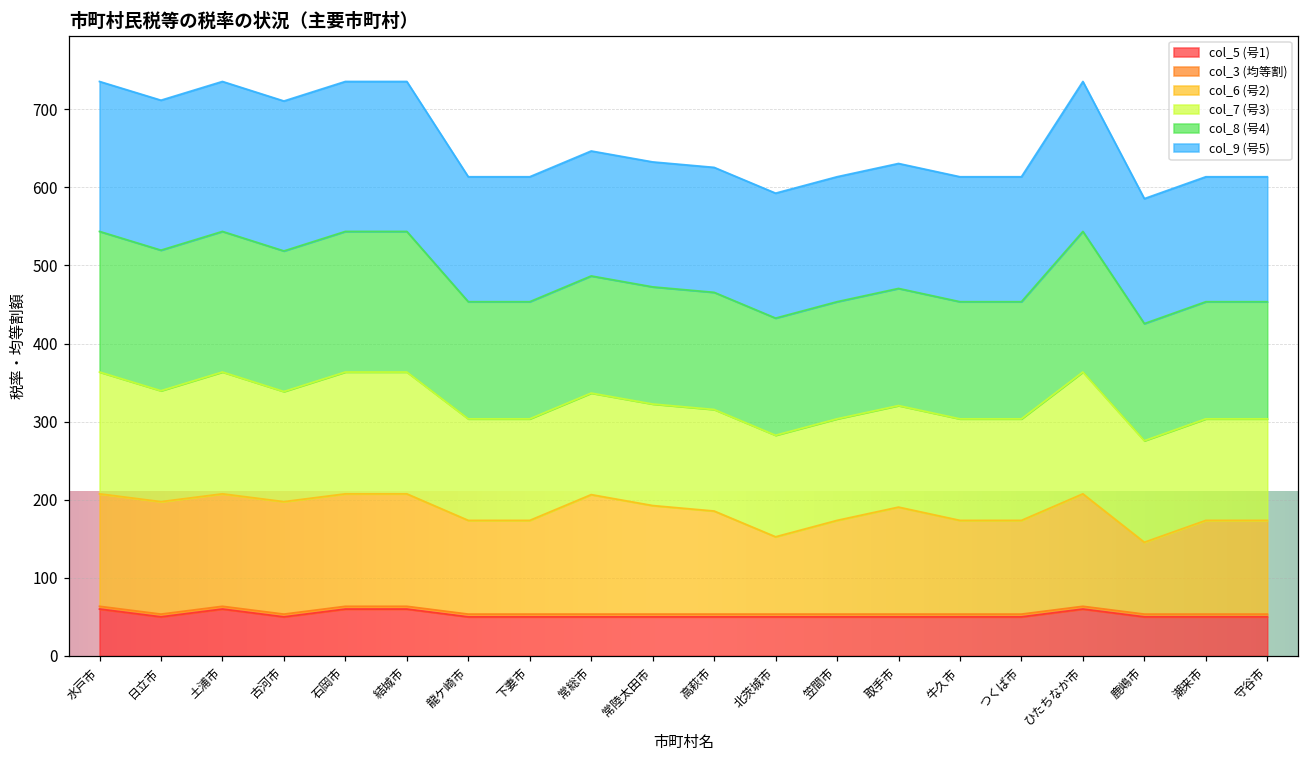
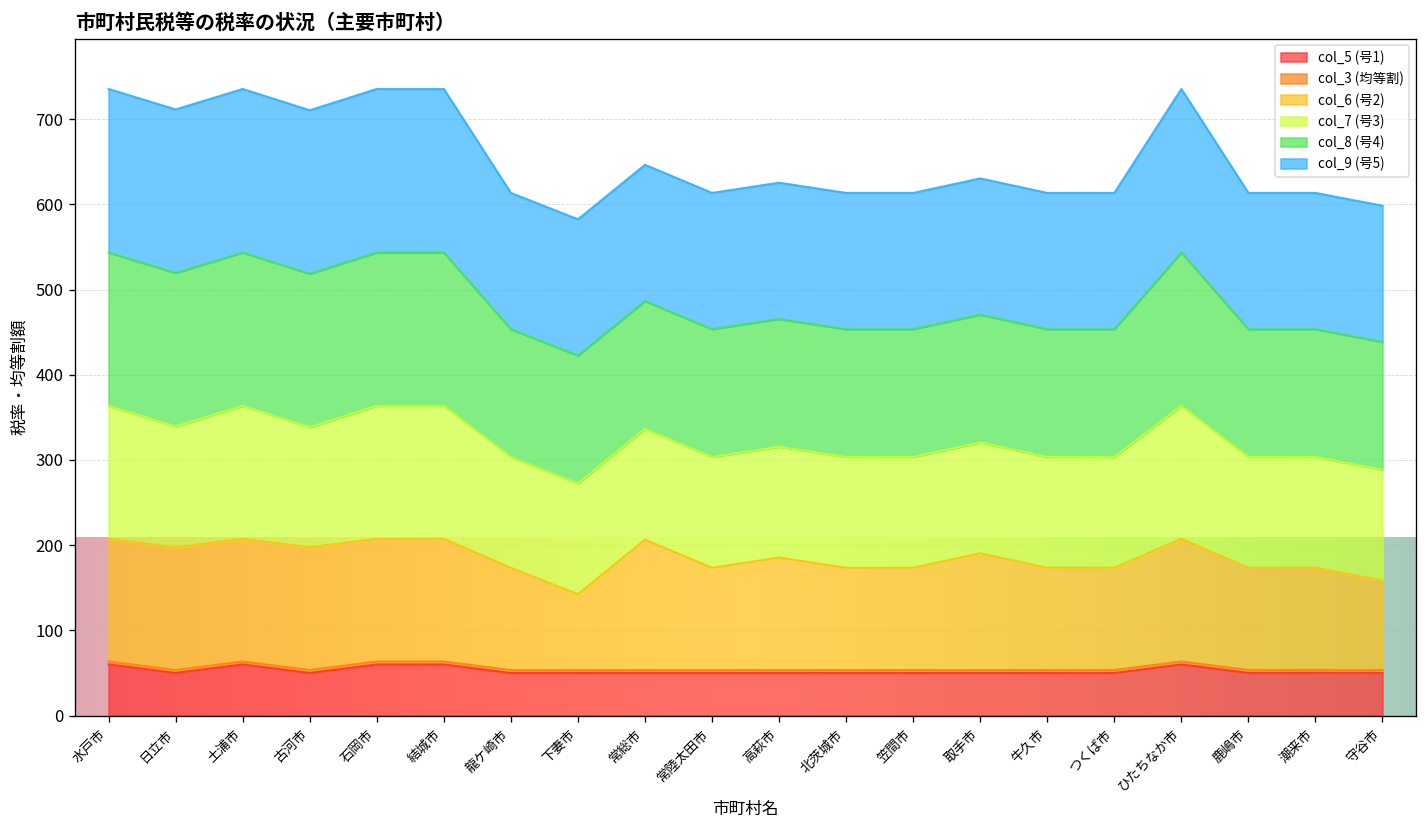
  {
    "col_6 (号2)": {
      "水戸市": 140,
      "日立市": 140,
      "土浦市": 140,
      "古河市": 140,
      "石岡市": 140,
      "結城市": 140,
      "龍ケ崎市": 120,
-     "下妻市": 120,
+     "下妻市": 90,
      "常総市": 150,
-     "常陸太田市": 140,
+     "常陸太田市": 120,
      "高萩市": 130,
-     "北茨城市": 100,
+     "北茨城市": 120,
      "笠間市": 120,
      "取手市": 140,
      "牛久市": 120,
      "つくば市": 120,
      "ひたちなか市": 140,
-     "鹿嶋市": 90,
+     "鹿嶋市": 120,
      "潮来市": 120,
-     "守谷市": 120
+     "守谷市": 110
    },
    "col_7 (号3)": {
      "水戸市": 160,
      "日立市": 140,
      "土浦市": 160,
      "古河市": 140,
      "石岡市": 160,
      "結城市": 160,
      "龍ケ崎市": 130,
      "下妻市": 130,
      "常総市": 130,
      "常陸太田市": 130,
      "高萩市": 130,
      "北茨城市": 130,
      "笠間市": 130,
      "取手市": 130,
      "牛久市": 130,
      "つくば市": 130,
      "ひたちなか市": 160,
      "鹿嶋市": 130,
      "潮来市": 130,
      "守谷市": 130
    },
    "col_8 (号4)": {
      "水戸市": 180,
      "日立市": 180,
      "土浦市": 180,
      "古河市": 180,
      "石岡市": 180,
      "結城市": 180,
      "龍ケ崎市": 150,
      "下妻市": 150,
      "常総市": 150,
      "常陸太田市": 150,
      "高萩市": 150,
      "北茨城市": 150,
      "笠間市": 150,
      "取手市": 150,
      "牛久市": 150,
      "つくば市": 150,
      "ひたちなか市": 180,
      "鹿嶋市": 150,
      "潮来市": 150,
      "守谷市": 150
    },
    "col_9 (号5)": {
      "水戸市": 190,
      "日立市": 190,
      "土浦市": 190,
      "古河市": 190,
      "石岡市": 190,
      "結城市": 190,
      "龍ケ崎市": 160,
      "下妻市": 160,
      "常総市": 160,
      "常陸太田市": 160,
      "高萩市": 160,
      "北茨城市": 160,
      "笠間市": 160,
      "取手市": 160,
      "牛久市": 160,
      "つくば市": 160,
      "ひたちなか市": 190,
      "鹿嶋市": 160,
      "潮来市": 160,
      "守谷市": 160
    }
  }
